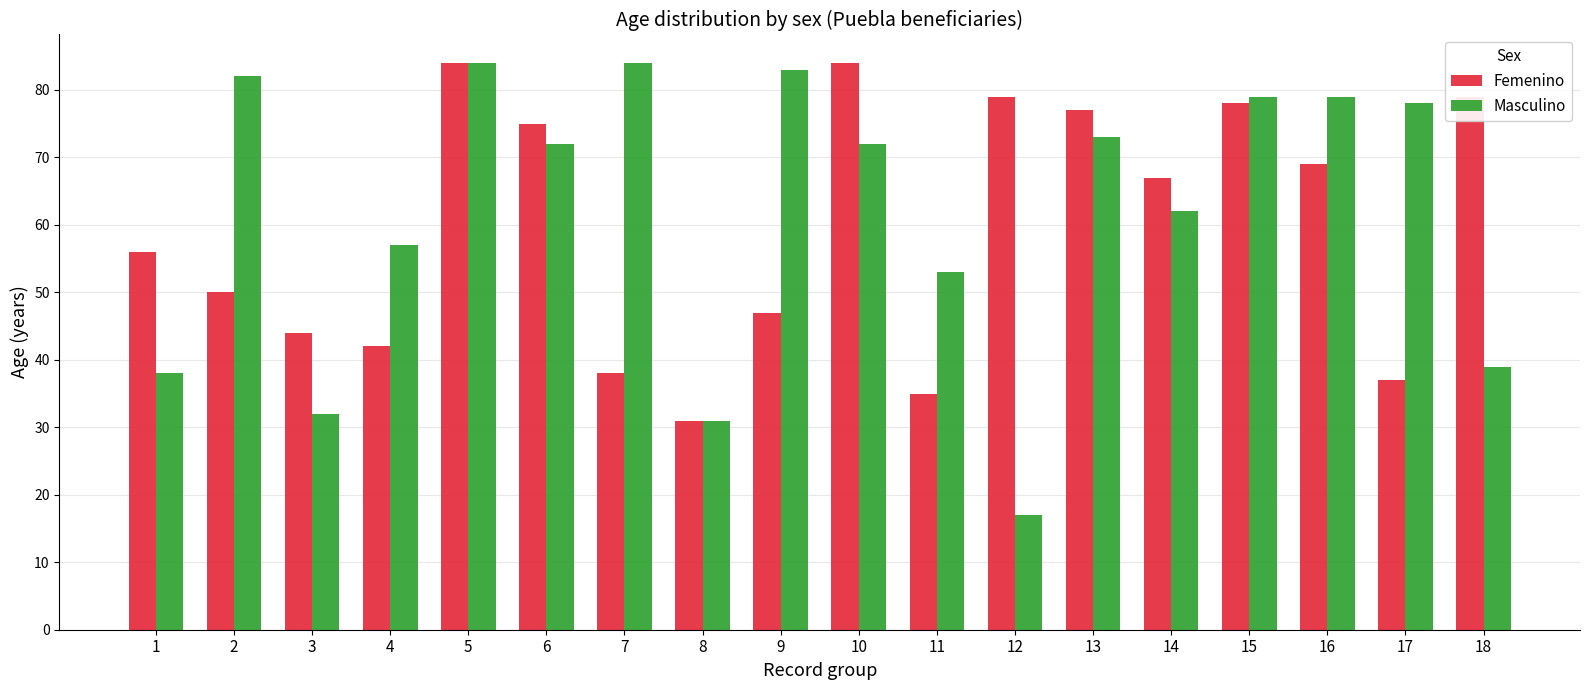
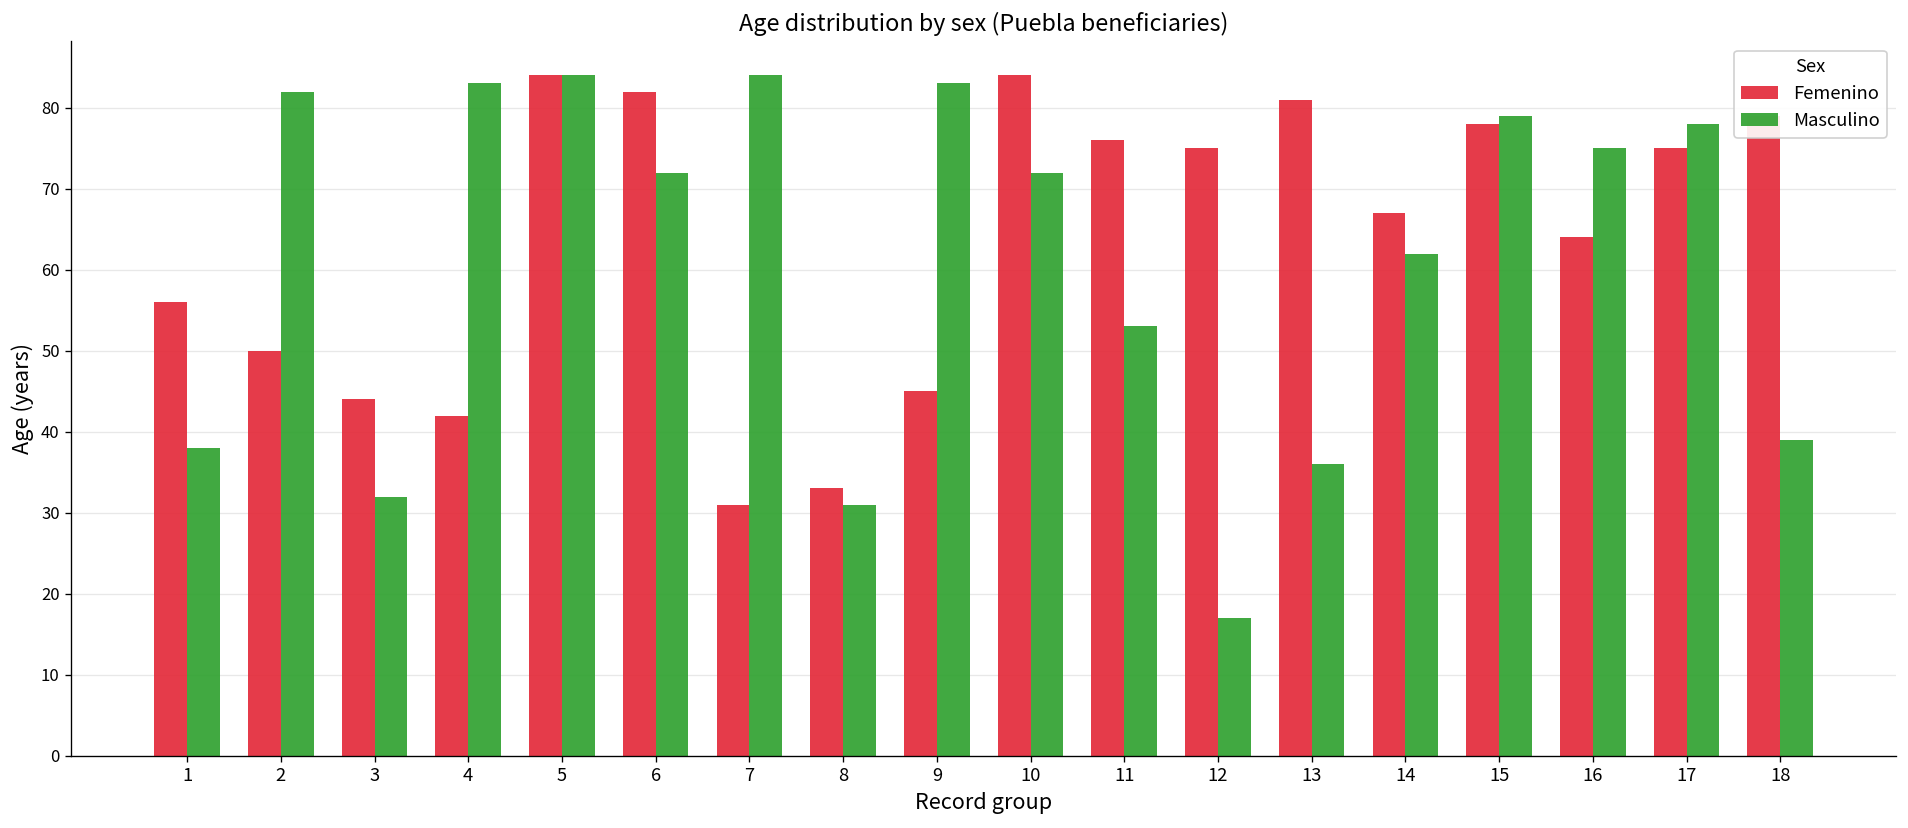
  {
    "Femenino": {
      "1": 56,
      "2": 50,
      "3": 44,
      "4": 42,
      "5": 84,
-     "6": 75,
-     "7": 38,
-     "8": 31,
-     "9": 47,
+     "6": 82,
+     "7": 31,
+     "8": 33,
+     "9": 45,
      "10": 84,
-     "11": 35,
-     "12": 79,
-     "13": 77,
+     "11": 76,
+     "12": 75,
+     "13": 81,
      "14": 67,
      "15": 78,
-     "16": 69,
-     "17": 37
+     "16": 64,
+     "17": 75
    },
    "Masculino": {
      "1": 38,
      "2": 82,
      "3": 32,
-     "4": 57,
+     "4": 83,
      "5": 84,
      "6": 72,
      "7": 84,
      "8": 31,
      "9": 83,
      "10": 72,
      "11": 53,
      "12": 17,
-     "13": 73,
+     "13": 36,
      "14": 62,
      "15": 79,
-     "16": 79,
+     "16": 75,
      "17": 78,
      "18": 39
    }
  }
